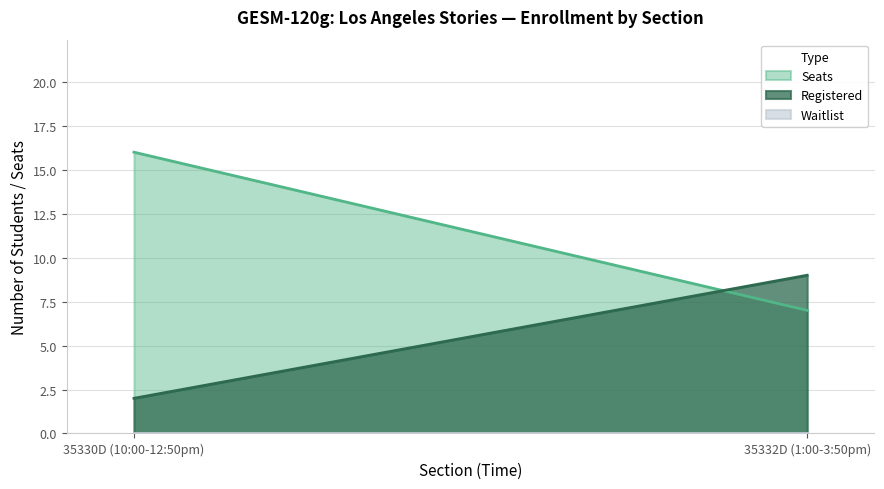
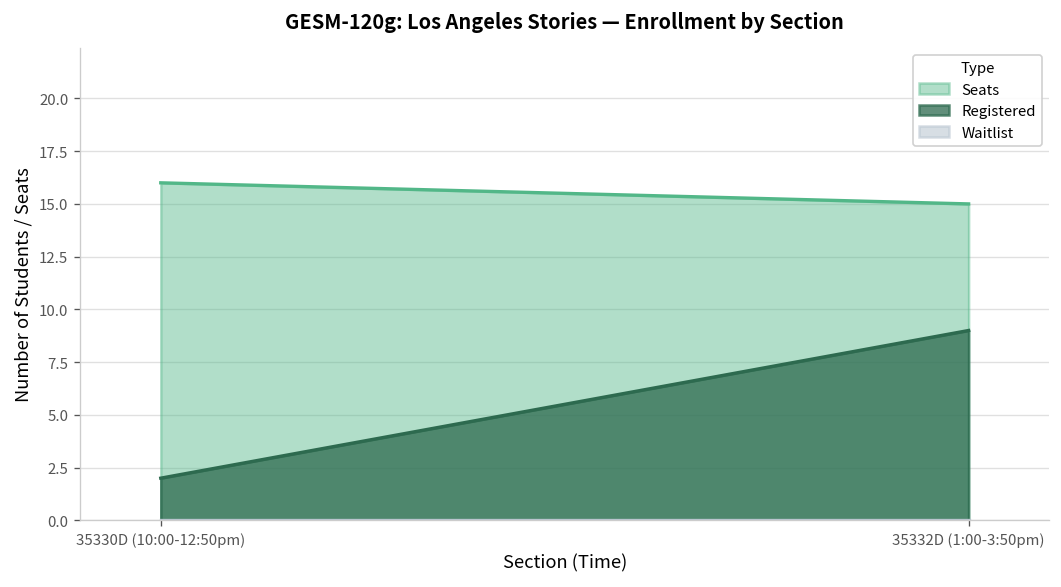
  {
    "Seats": {
      "35330D (10:00-12:50pm)": 16,
-     "35332D (1:00-3:50pm)": 7
+     "35332D (1:00-3:50pm)": 15
    },
    "Registered": {
      "35330D (10:00-12:50pm)": 2,
      "35332D (1:00-3:50pm)": 9
    },
    "Waitlist": {
      "35330D (10:00-12:50pm)": 0,
      "35332D (1:00-3:50pm)": 0
    }
  }
